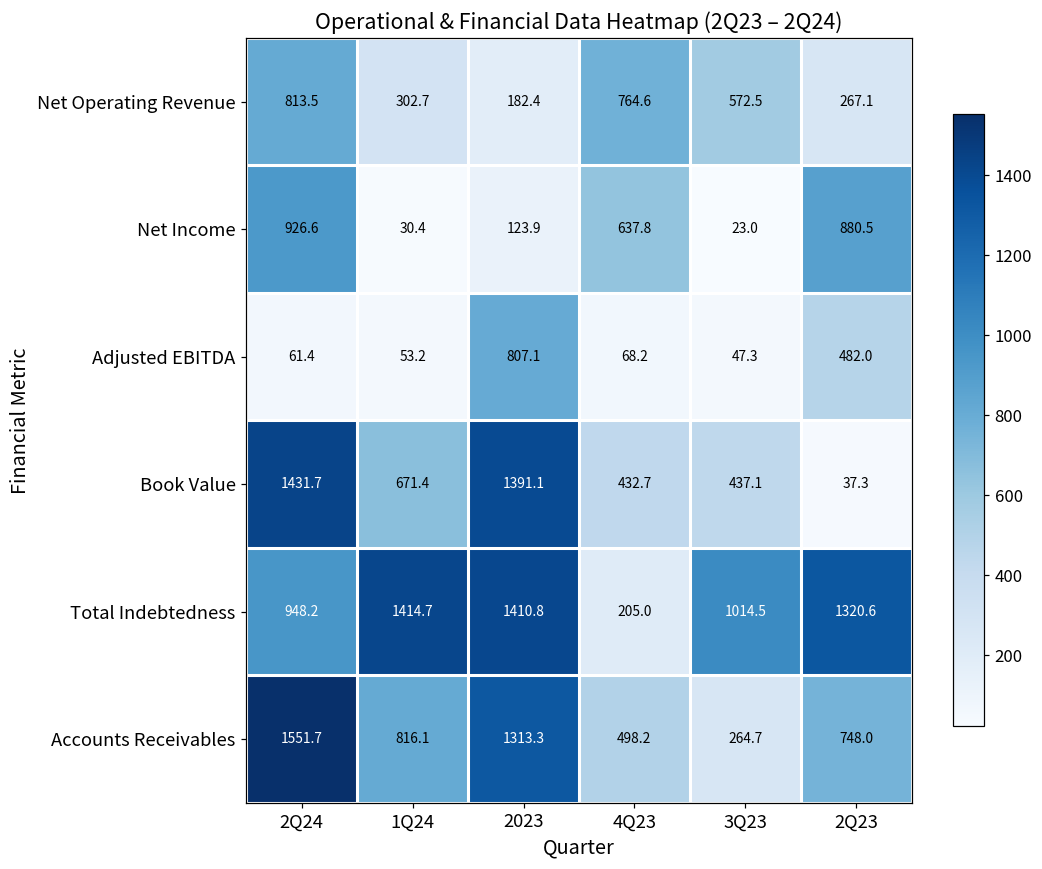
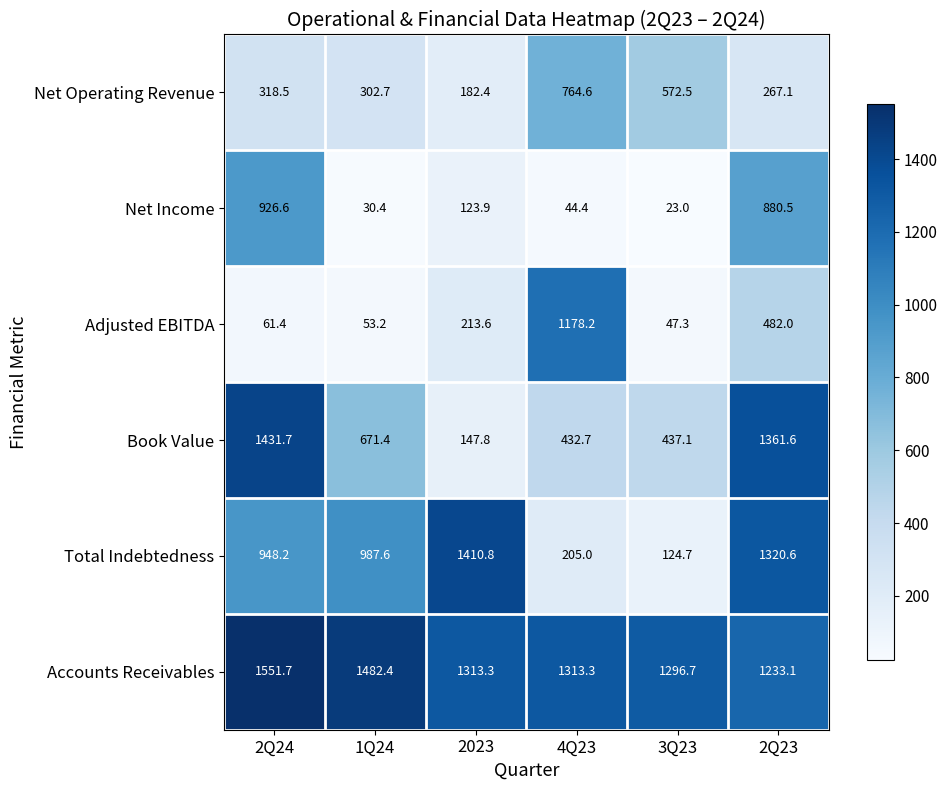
  {
    "Net Operating Revenue": {
-     "2Q24": 813.5,
+     "2Q24": 318.5,
      "1Q24": 302.7,
      "2023": 182.4,
      "4Q23": 764.6,
      "3Q23": 572.5,
      "2Q23": 267.1
    },
    "Net Income": {
      "2Q24": 926.6,
      "1Q24": 30.4,
      "2023": 123.9,
-     "4Q23": 637.8,
+     "4Q23": 44.4,
      "3Q23": 23.0,
      "2Q23": 880.5
    },
    "Adjusted EBITDA": {
      "2Q24": 61.4,
      "1Q24": 53.2,
-     "2023": 807.1,
-     "4Q23": 68.2,
+     "2023": 213.6,
+     "4Q23": 1178.2,
      "3Q23": 47.3,
      "2Q23": 482.0
    },
    "Book Value": {
      "2Q24": 1431.7,
      "1Q24": 671.4,
-     "2023": 1391.1,
+     "2023": 147.8,
      "4Q23": 432.7,
      "3Q23": 437.1,
-     "2Q23": 37.3
+     "2Q23": 1361.6
    },
    "Total Indebtedness": {
      "2Q24": 948.2,
-     "1Q24": 1414.7,
+     "1Q24": 987.6,
      "2023": 1410.8,
      "4Q23": 205.0,
-     "3Q23": 1014.5,
+     "3Q23": 124.7,
      "2Q23": 1320.6
    },
    "Accounts Receivables": {
      "2Q24": 1551.7,
-     "1Q24": 816.1,
+     "1Q24": 1482.4,
      "2023": 1313.3,
-     "4Q23": 498.2,
-     "3Q23": 264.7,
-     "2Q23": 748.0
+     "4Q23": 1313.3,
+     "3Q23": 1296.7,
+     "2Q23": 1233.1
    }
  }
